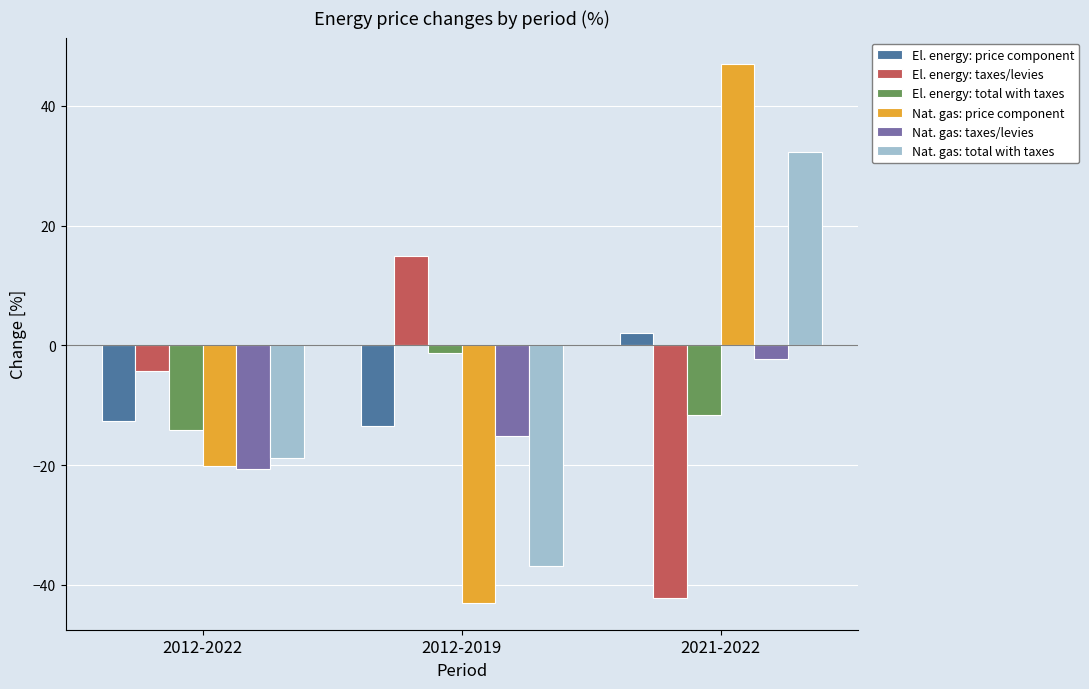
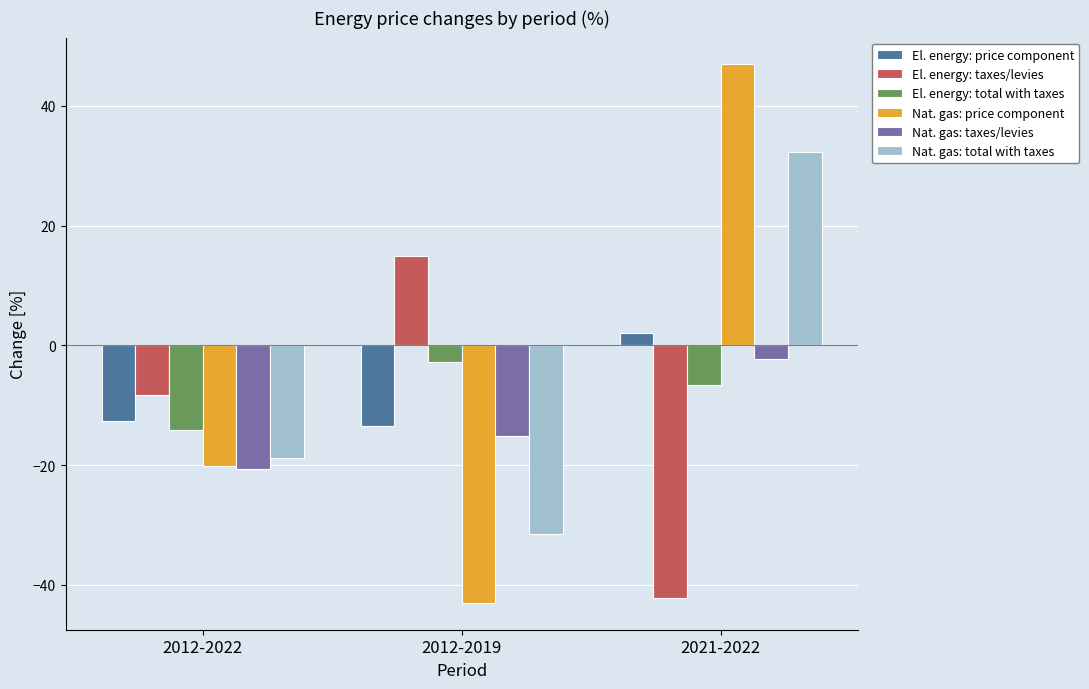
  {
    "El. energy: taxes/levies": {
-     "2012-2022": -4,
+     "2012-2022": -8,
      "2012-2019": 15,
      "2021-2022": -42
    },
    "El. energy: total with taxes": {
      "2012-2022": -14,
-     "2012-2019": -1,
-     "2021-2022": -12
+     "2012-2019": -3,
+     "2021-2022": -7
    },
    "Nat. gas: price component": {
      "2012-2022": -20,
      "2012-2019": -43,
      "2021-2022": 47
    },
    "Nat. gas: total with taxes": {
      "2012-2022": -19,
-     "2012-2019": -37,
+     "2012-2019": -31,
      "2021-2022": 32
    }
  }
